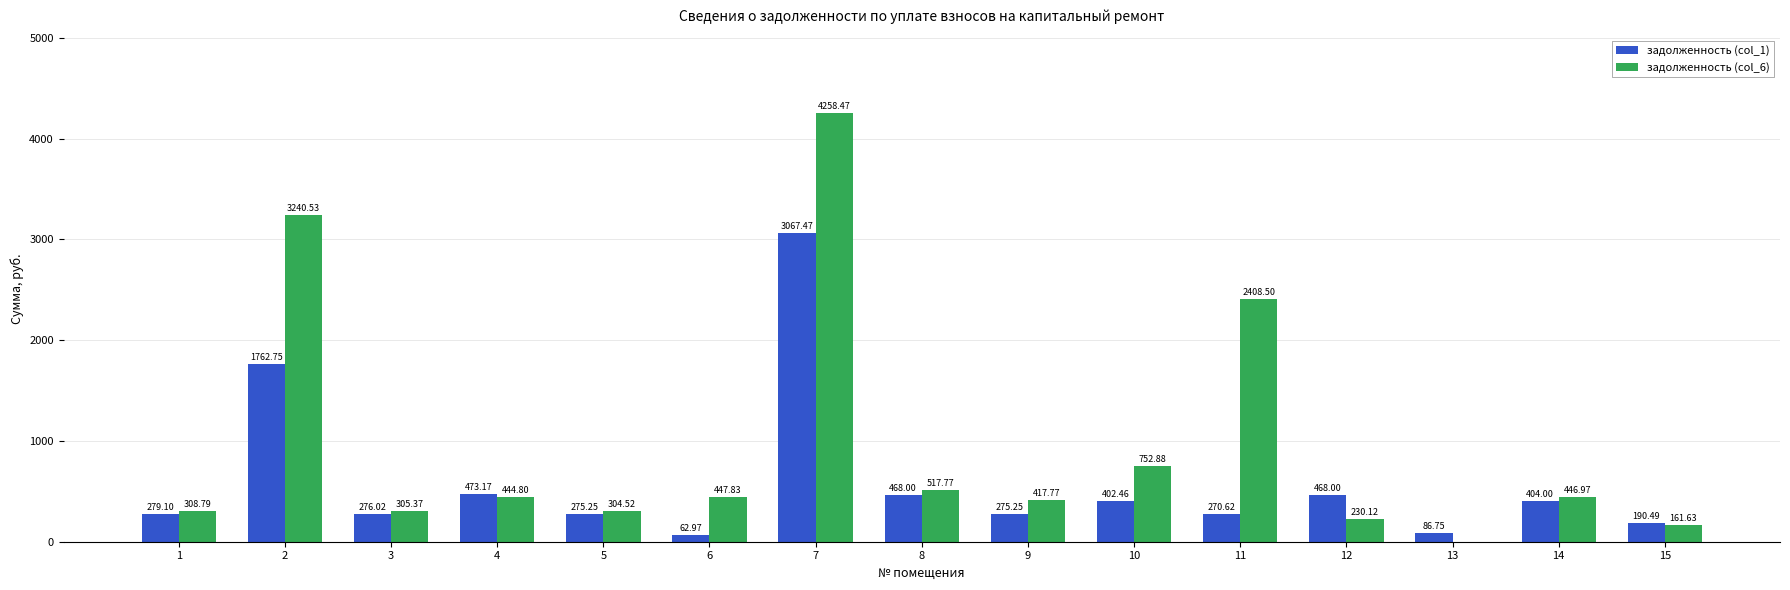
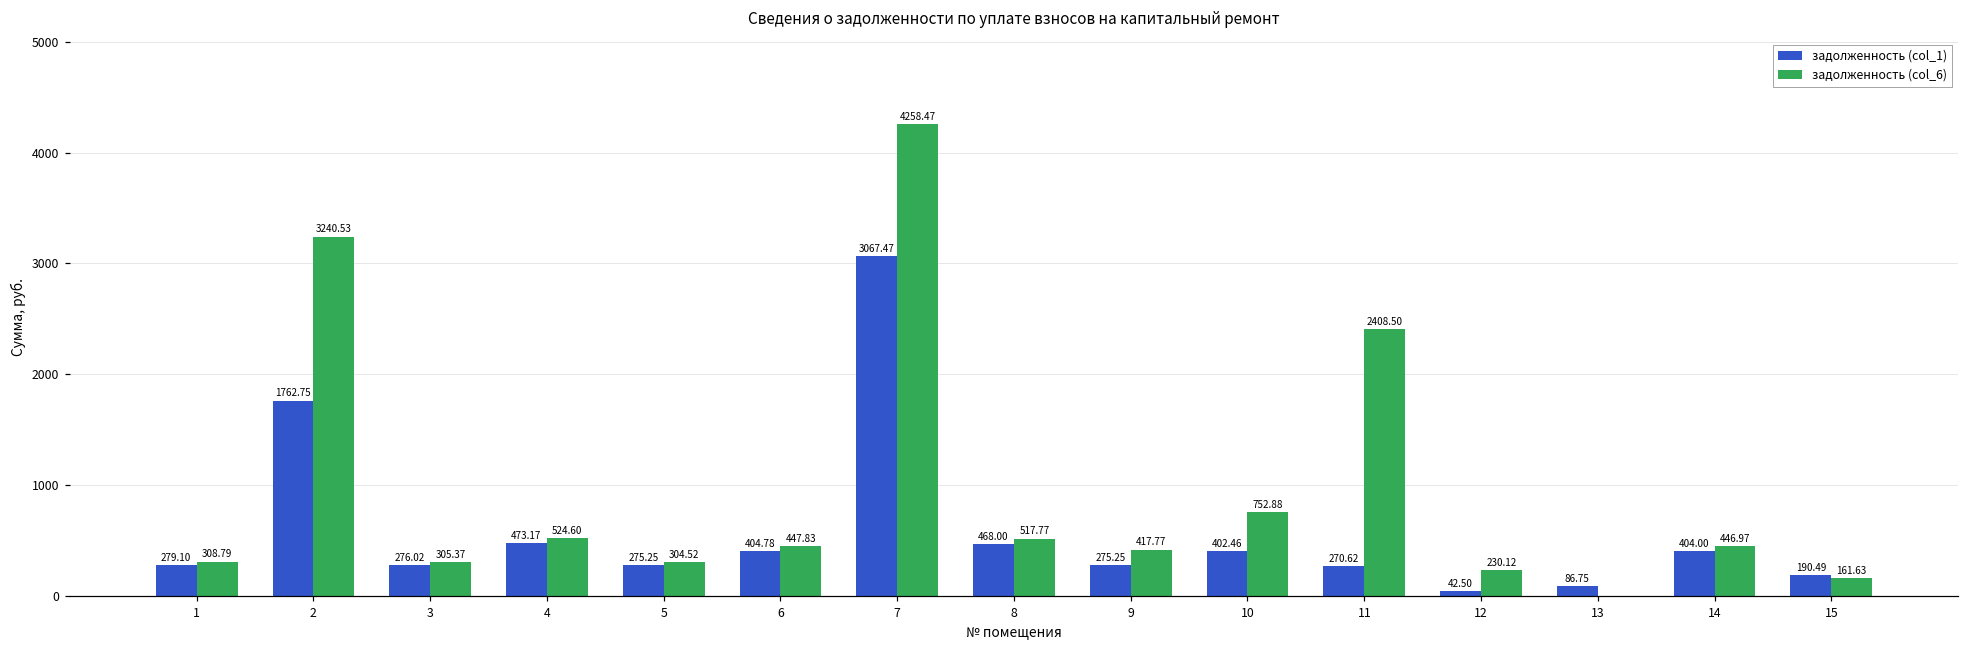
  {
    "задолженность (col_1)": {
      "1": 279.10,
      "2": 1762.75,
      "3": 276.02,
      "4": 473.17,
      "5": 275.25,
-     "6": 62.97,
+     "6": 404.78,
      "7": 3067.47,
      "8": 468.00,
      "9": 275.25,
      "10": 402.46,
      "11": 270.62,
-     "12": 468.00,
+     "12": 42.50,
      "13": 86.75,
      "14": 404.00,
      "15": 190.49
    },
    "задолженность (col_6)": {
      "1": 308.79,
      "2": 3240.53,
      "3": 305.37,
-     "4": 444.80,
+     "4": 524.60,
      "5": 304.52,
      "6": 447.83,
      "7": 4258.47,
      "8": 517.77,
      "9": 417.77,
      "10": 752.88,
      "11": 2408.50,
      "12": 230.12,
      "14": 446.97,
      "15": 161.63
    }
  }
